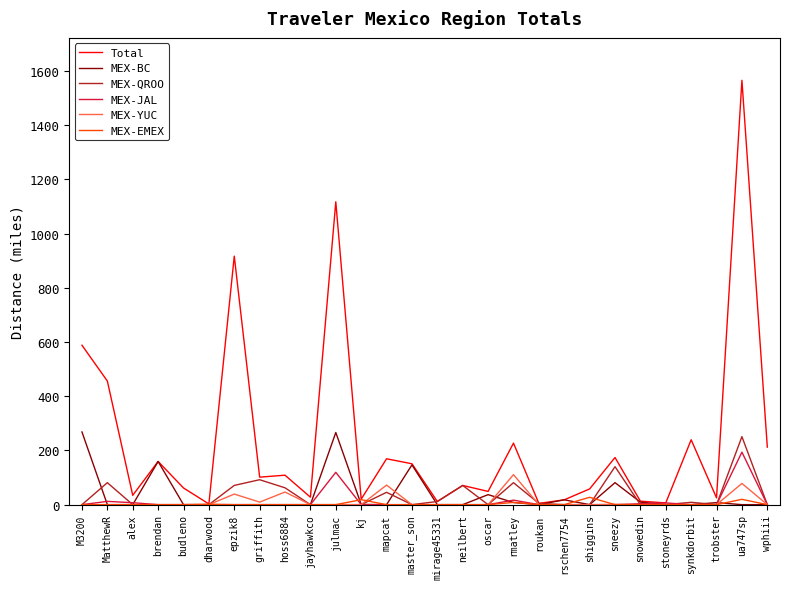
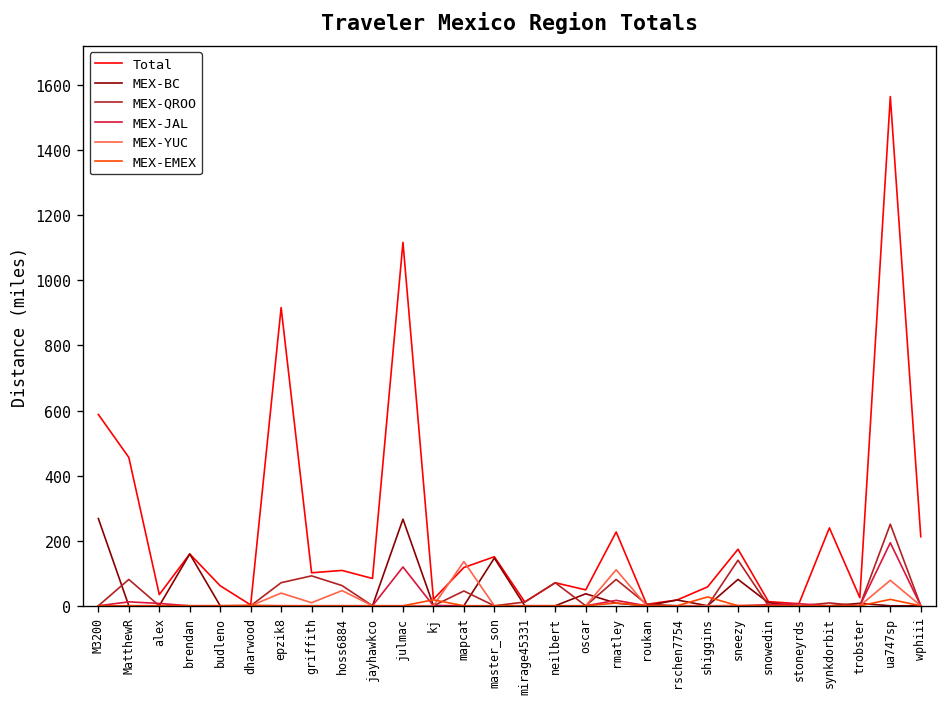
  {
    "Total": {
      "M3200": 590,
      "MatthewR": 460,
      "alex": 30,
      "budleno": 60,
      "epzik8": 920,
      "hoss6884": 110,
-     "jayhawkco": 30,
+     "jayhawkco": 80,
      "julmac": 1120,
-     "mapcat": 170,
+     "mapcat": 120,
      "oscar": 50,
      "rmatley": 230,
      "shiggins": 60,
      "sneezy": 170,
      "synkdorbit": 240,
      "trobster": 20,
      "ua747sp": 1570,
      "wphiii": 210
    },
    "MEX-BC": {
      "M3200": 270,
      "julmac": 270,
      "oscar": 40,
      "sneezy": 80,
      "ua747sp": 0
    },
    "MEX-YUC": {
      "epzik8": 40,
      "griffith": 10,
      "hoss6884": 50,
-     "mapcat": 70,
+     "mapcat": 140,
      "rmatley": 110,
      "ua747sp": 80
    },
    "MEX-EMEX": {
      "shiggins": 30,
      "ua747sp": 20
    }
  }
